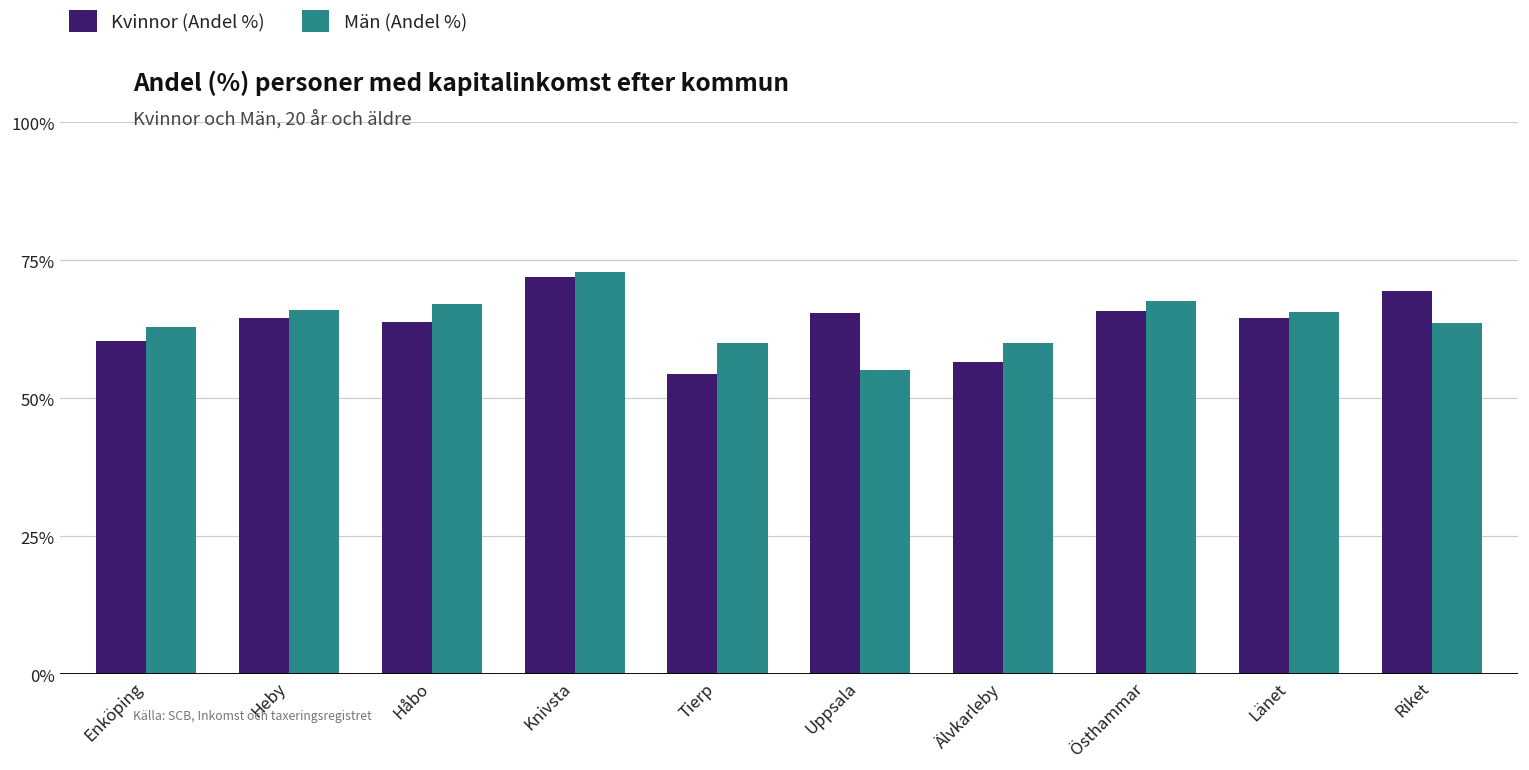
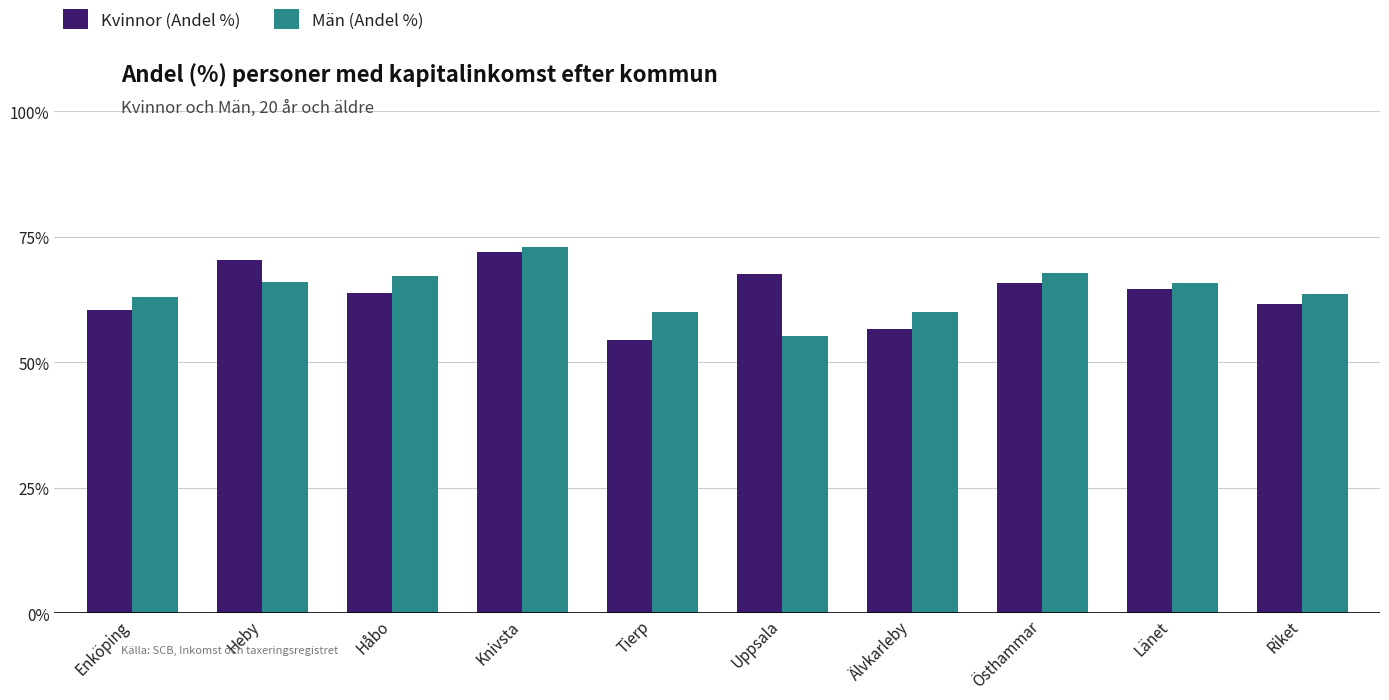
  {
    "Kvinnor (Andel %)": {
      "Enköping": "60%",
-     "Heby": "64%",
+     "Heby": "70%",
      "Håbo": "64%",
      "Knivsta": "72%",
      "Tierp": "54%",
-     "Uppsala": "66%",
+     "Uppsala": "68%",
      "Älvkarleby": "57%",
      "Östhammar": "66%",
      "Länet": "65%",
-     "Riket": "69%"
+     "Riket": "62%"
    },
    "Män (Andel %)": {
      "Enköping": "63%",
      "Heby": "66%",
      "Håbo": "67%",
      "Knivsta": "73%",
      "Tierp": "60%",
      "Uppsala": "55%",
      "Älvkarleby": "60%",
      "Östhammar": "68%",
      "Länet": "66%",
      "Riket": "64%"
    }
  }
